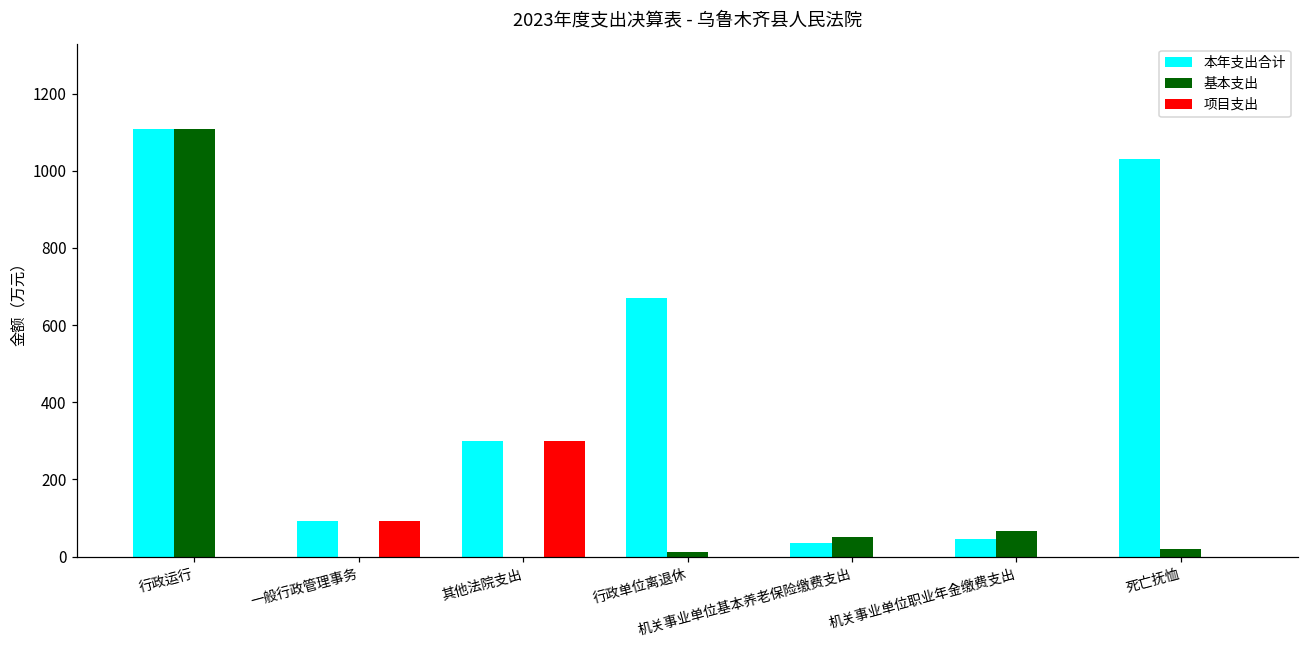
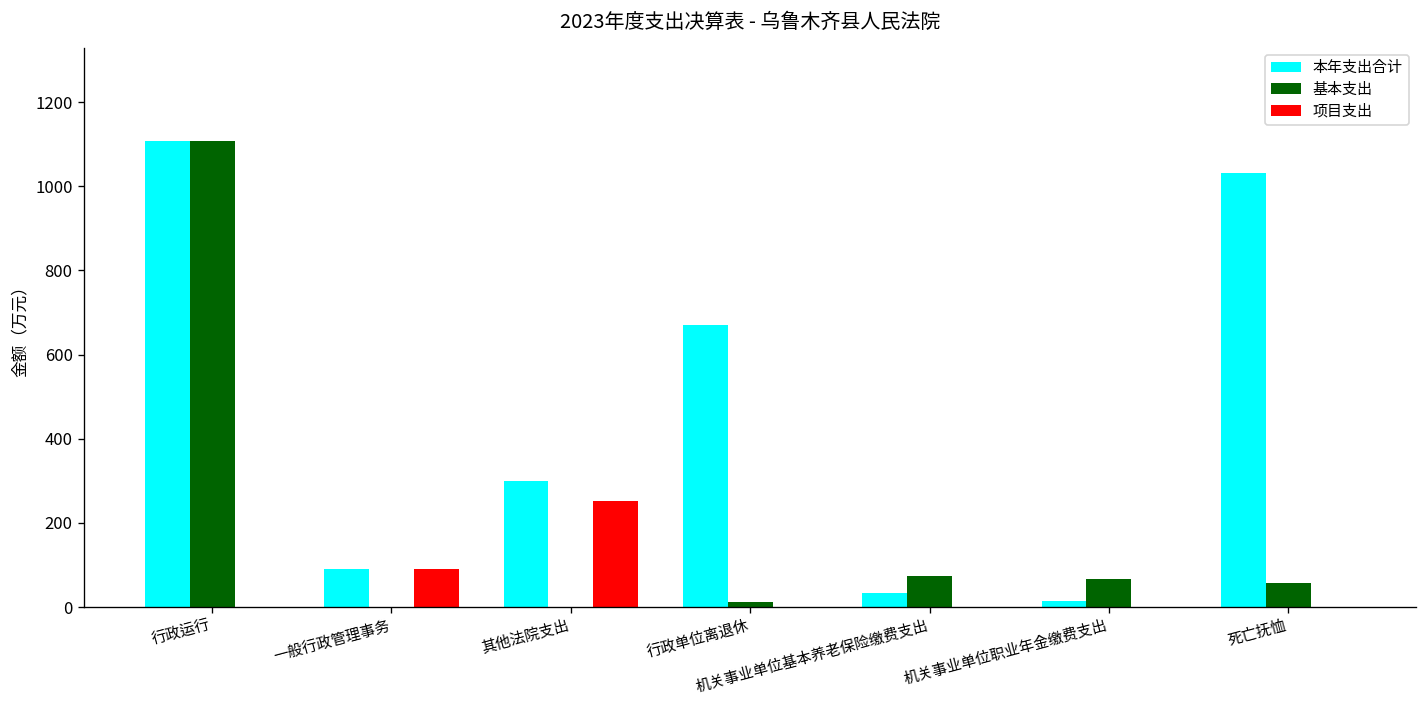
  {
    "本年支出合计": {
      "行政运行": 1110,
      "一般行政管理事务": 90,
      "其他法院支出": 300,
      "行政单位离退休": 670,
      "机关事业单位基本养老保险缴费支出": 30,
-     "机关事业单位职业年金缴费支出": 50,
+     "机关事业单位职业年金缴费支出": 20,
      "死亡抚恤": 1030
    },
    "基本支出": {
      "行政运行": 1110,
      "一般行政管理事务": 0,
      "其他法院支出": 0,
      "行政单位离退休": 10,
-     "机关事业单位基本养老保险缴费支出": 50,
+     "机关事业单位基本养老保险缴费支出": 80,
      "机关事业单位职业年金缴费支出": 70,
-     "死亡抚恤": 20
+     "死亡抚恤": 60
    },
    "项目支出": {
      "行政运行": 0,
      "一般行政管理事务": 90,
-     "其他法院支出": 300,
+     "其他法院支出": 250,
      "行政单位离退休": 0,
      "机关事业单位基本养老保险缴费支出": 0,
      "机关事业单位职业年金缴费支出": 0,
      "死亡抚恤": 0
    }
  }
